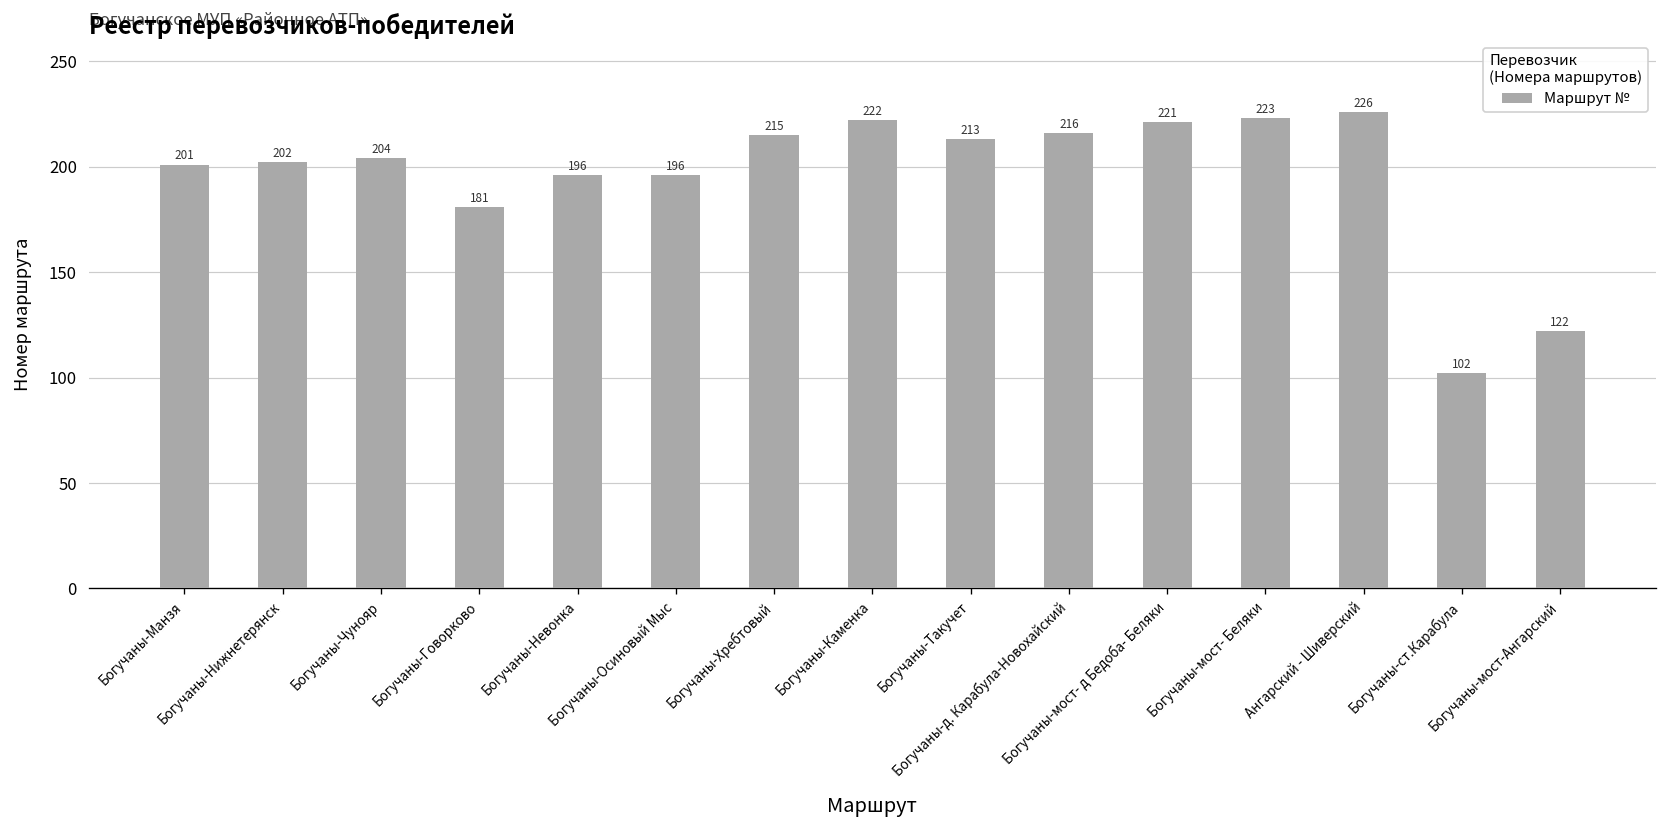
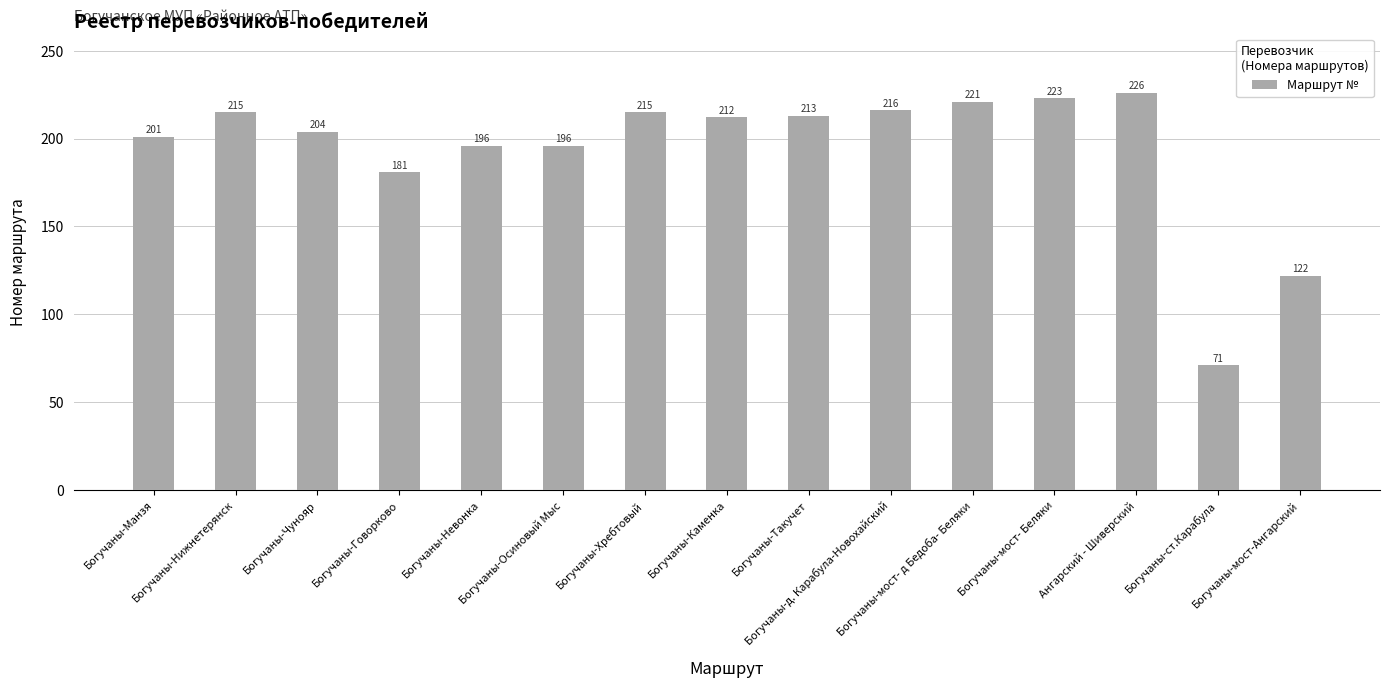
  {
    "Богучаны-Манзя": 201,
-   "Богучаны-Нижнетерянск": 202,
+   "Богучаны-Нижнетерянск": 215,
    "Богучаны-Чунояр": 204,
    "Богучаны-Говорково": 181,
    "Богучаны-Невонка": 196,
    "Богучаны-Осиновый Мыс": 196,
    "Богучаны-Хребтовый": 215,
-   "Богучаны-Каменка": 222,
+   "Богучаны-Каменка": 212,
    "Богучаны-Такучет": 213,
    "Богучаны-д. Карабула-Новохайский": 216,
    "Богучаны-мост- д Бедоба- Беляки": 221,
    "Богучаны-мост- Беляки": 223,
    "Ангарский - Шиверский": 226,
-   "Богучаны-ст.Карабула": 102,
+   "Богучаны-ст.Карабула": 71,
    "Богучаны-мост-Ангарский": 122
  }
